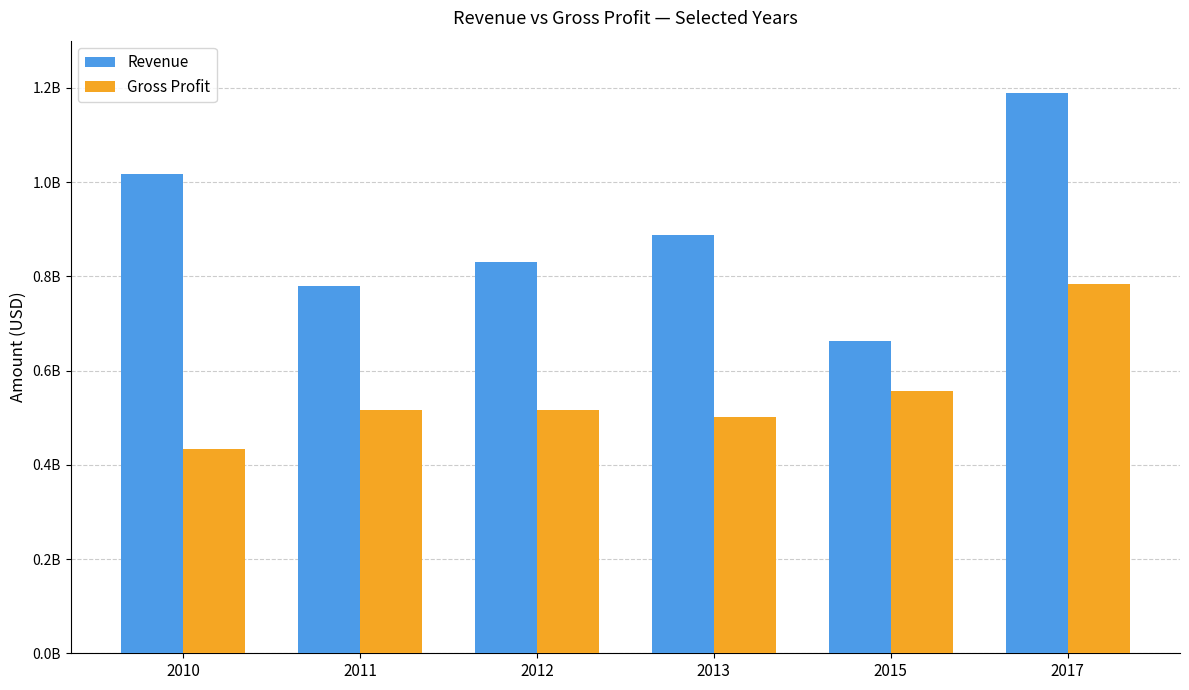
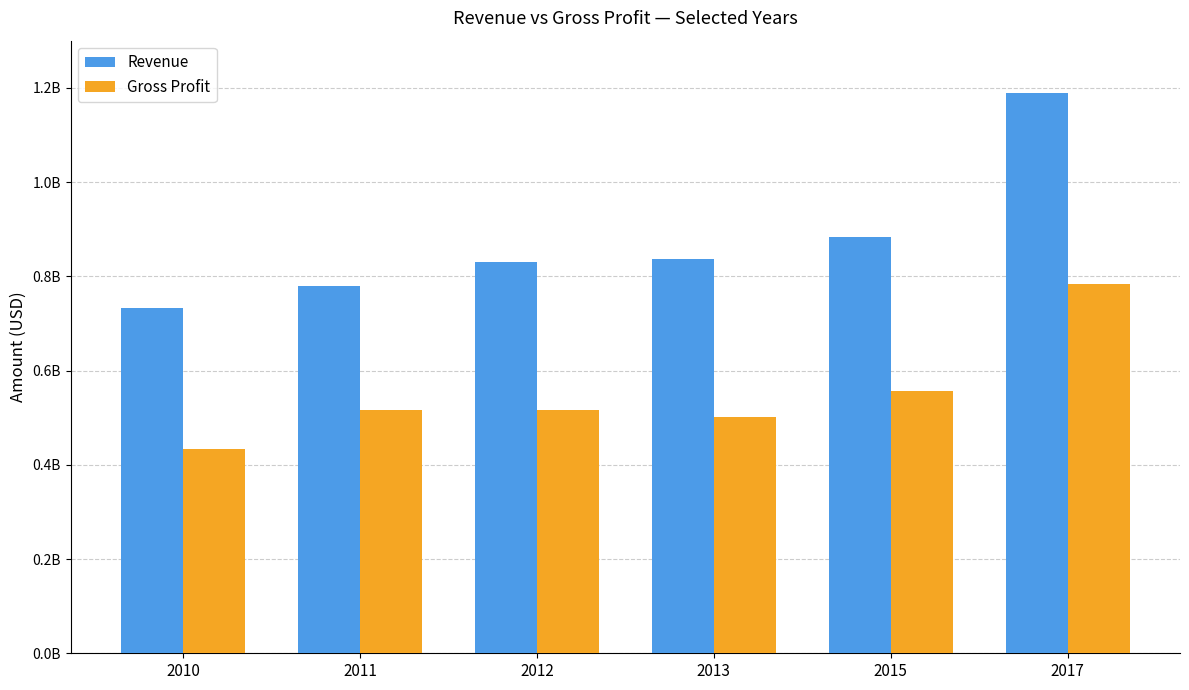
  {
    "Revenue": {
-     "2010": 1020000000,
+     "2010": 730000000,
      "2011": 780000000,
      "2012": 830000000,
-     "2013": 890000000,
-     "2015": 660000000,
+     "2013": 840000000,
+     "2015": 880000000,
      "2017": 1190000000
    },
    "Gross Profit": {
      "2010": 430000000,
      "2011": 520000000,
      "2012": 520000000,
      "2013": 500000000,
      "2015": 560000000,
      "2017": 780000000
    }
  }
